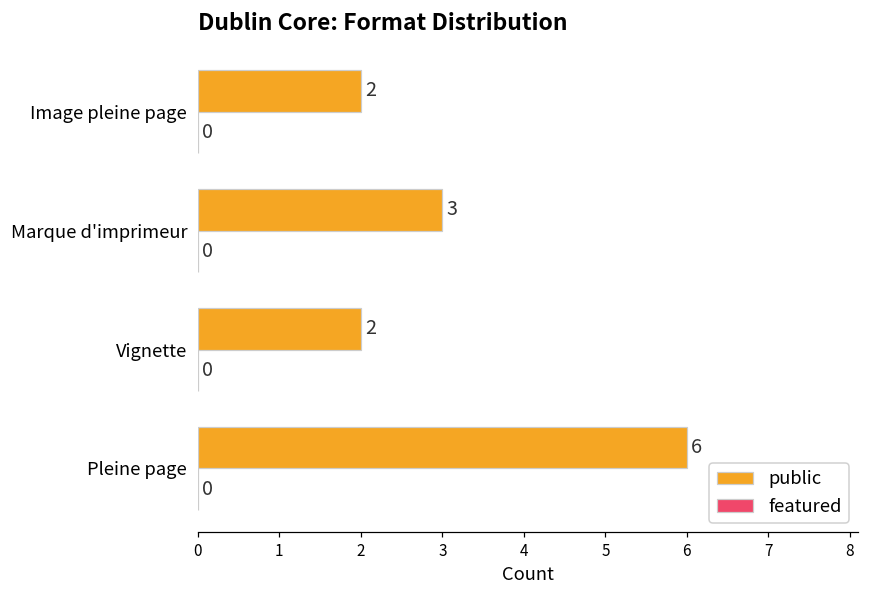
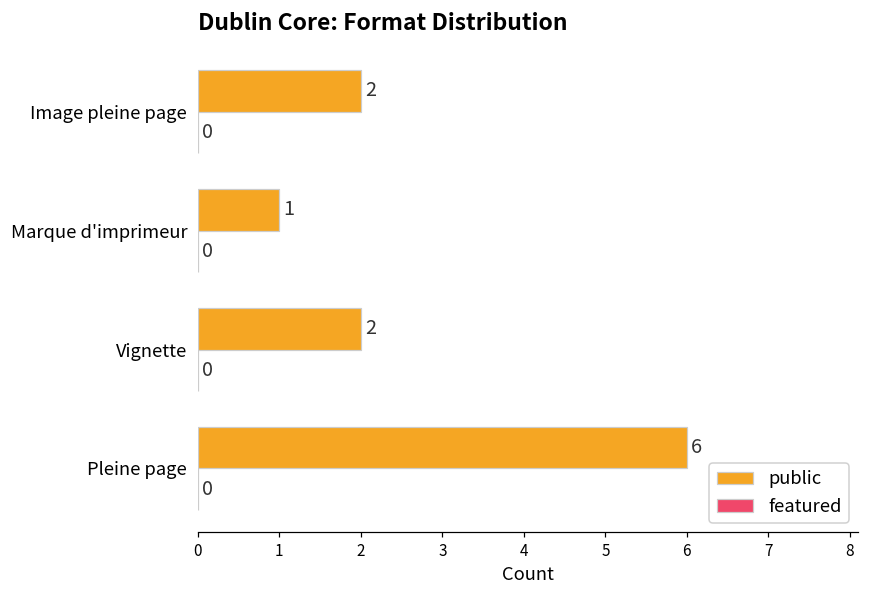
  {
    "public": {
      "Image pleine page": 2,
-     "Marque d'imprimeur": 3,
+     "Marque d'imprimeur": 1,
      "Vignette": 2,
      "Pleine page": 6
    },
    "featured": {
      "Image pleine page": 0,
      "Marque d'imprimeur": 0,
      "Vignette": 0,
      "Pleine page": 0
    }
  }
